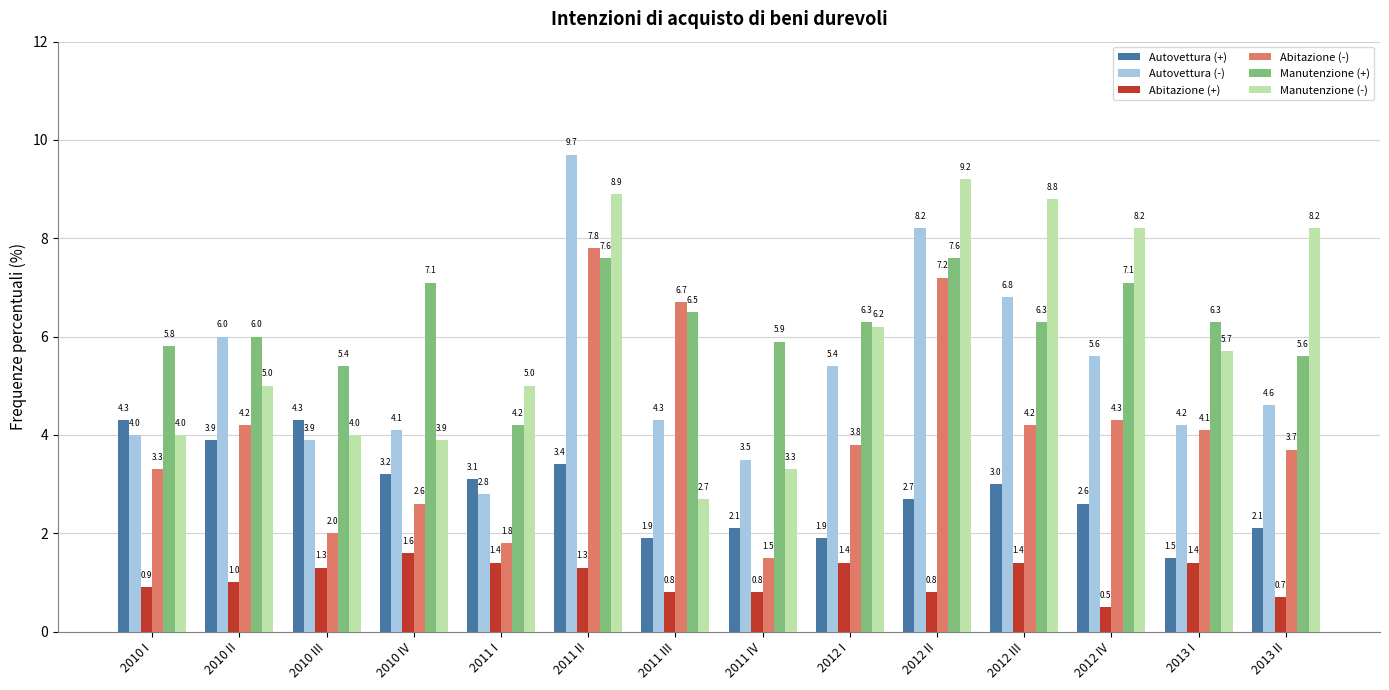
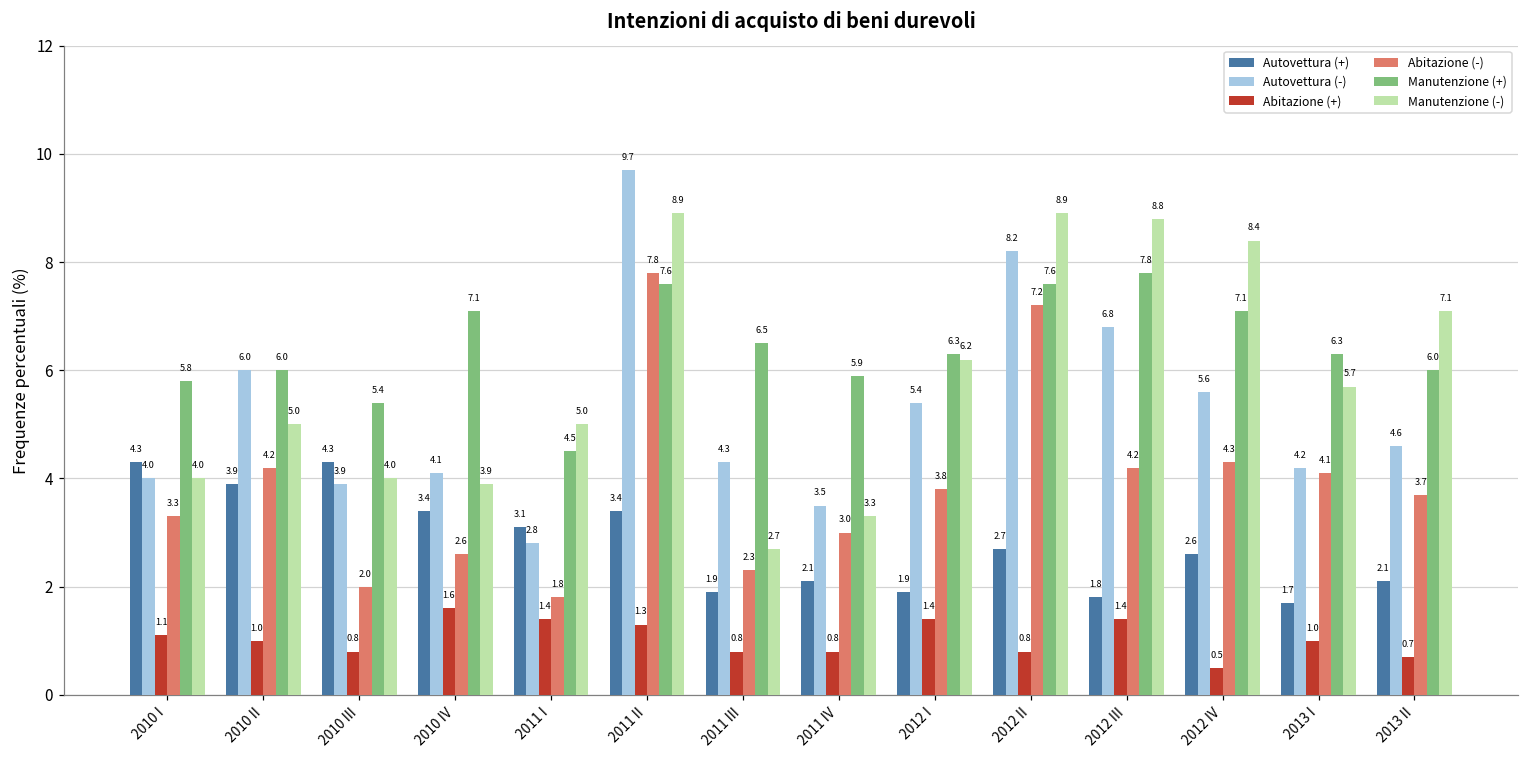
  {
    "Autovettura (+)": {
      "2010 I": 4.3,
      "2010 II": 3.9,
      "2010 III": 4.3,
-     "2010 IV": 3.2,
+     "2010 IV": 3.4,
      "2011 I": 3.1,
      "2011 II": 3.4,
      "2011 III": 1.9,
      "2011 IV": 2.1,
      "2012 I": 1.9,
      "2012 II": 2.7,
-     "2012 III": 3.0,
+     "2012 III": 1.8,
      "2012 IV": 2.6,
-     "2013 I": 1.5,
+     "2013 I": 1.7,
      "2013 II": 2.1
    },
    "Autovettura (-)": {
      "2010 I": 4.0,
      "2010 II": 6.0,
      "2010 III": 3.9,
      "2010 IV": 4.1,
      "2011 I": 2.8,
      "2011 II": 9.7,
      "2011 III": 4.3,
      "2011 IV": 3.5,
      "2012 I": 5.4,
      "2012 II": 8.2,
      "2012 III": 6.8,
      "2012 IV": 5.6,
      "2013 I": 4.2,
      "2013 II": 4.6
    },
    "Abitazione (+)": {
-     "2010 I": 0.9,
+     "2010 I": 1.1,
      "2010 II": 1.0,
-     "2010 III": 1.3,
+     "2010 III": 0.8,
      "2010 IV": 1.6,
      "2011 I": 1.4,
      "2011 II": 1.3,
      "2011 III": 0.8,
      "2011 IV": 0.8,
      "2012 I": 1.4,
      "2012 II": 0.8,
      "2012 III": 1.4,
      "2012 IV": 0.5,
-     "2013 I": 1.4,
+     "2013 I": 1.0,
      "2013 II": 0.7
    },
    "Abitazione (-)": {
      "2010 I": 3.3,
      "2010 II": 4.2,
      "2010 III": 2.0,
      "2010 IV": 2.6,
      "2011 I": 1.8,
      "2011 II": 7.8,
-     "2011 III": 6.7,
-     "2011 IV": 1.5,
+     "2011 III": 2.3,
+     "2011 IV": 3.0,
      "2012 I": 3.8,
      "2012 II": 7.2,
      "2012 III": 4.2,
      "2012 IV": 4.3,
      "2013 I": 4.1,
      "2013 II": 3.7
    },
    "Manutenzione (+)": {
      "2010 I": 5.8,
      "2010 II": 6.0,
      "2010 III": 5.4,
      "2010 IV": 7.1,
-     "2011 I": 4.2,
+     "2011 I": 4.5,
      "2011 II": 7.6,
      "2011 III": 6.5,
      "2011 IV": 5.9,
      "2012 I": 6.3,
      "2012 II": 7.6,
-     "2012 III": 6.3,
+     "2012 III": 7.8,
      "2012 IV": 7.1,
      "2013 I": 6.3,
-     "2013 II": 5.6
+     "2013 II": 6.0
    },
    "Manutenzione (-)": {
      "2010 I": 4.0,
      "2010 II": 5.0,
      "2010 III": 4.0,
      "2010 IV": 3.9,
      "2011 I": 5.0,
      "2011 II": 8.9,
      "2011 III": 2.7,
      "2011 IV": 3.3,
      "2012 I": 6.2,
-     "2012 II": 9.2,
+     "2012 II": 8.9,
      "2012 III": 8.8,
-     "2012 IV": 8.2,
+     "2012 IV": 8.4,
      "2013 I": 5.7,
-     "2013 II": 8.2
+     "2013 II": 7.1
    }
  }
